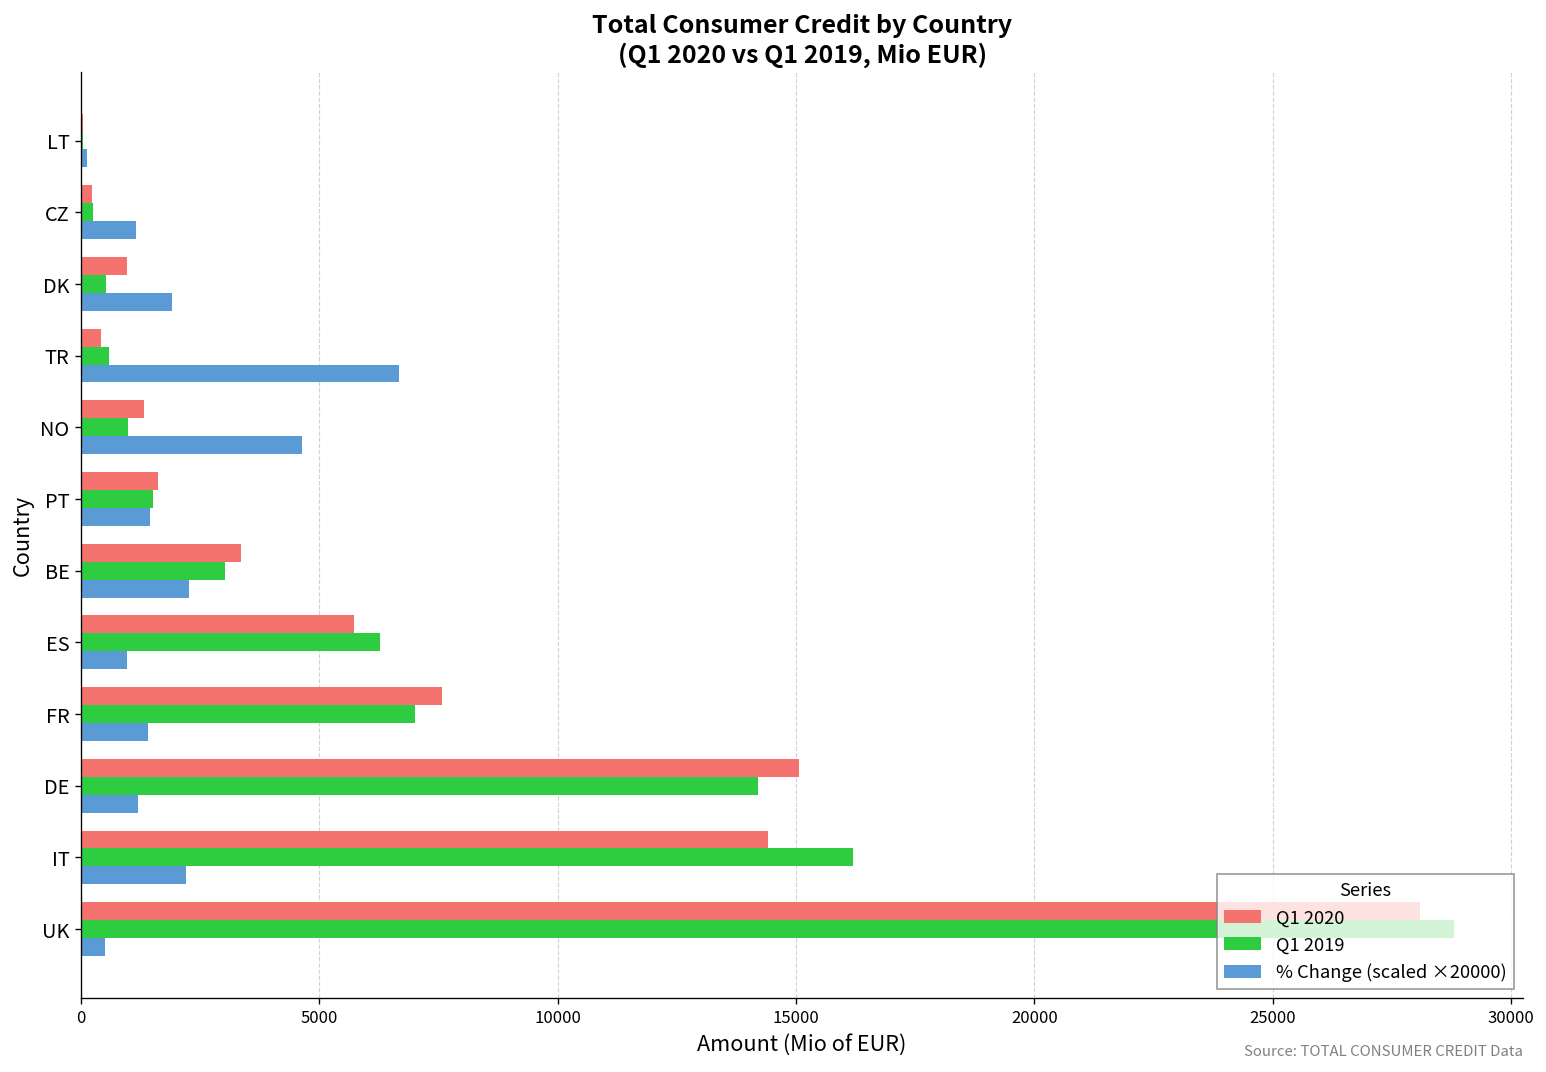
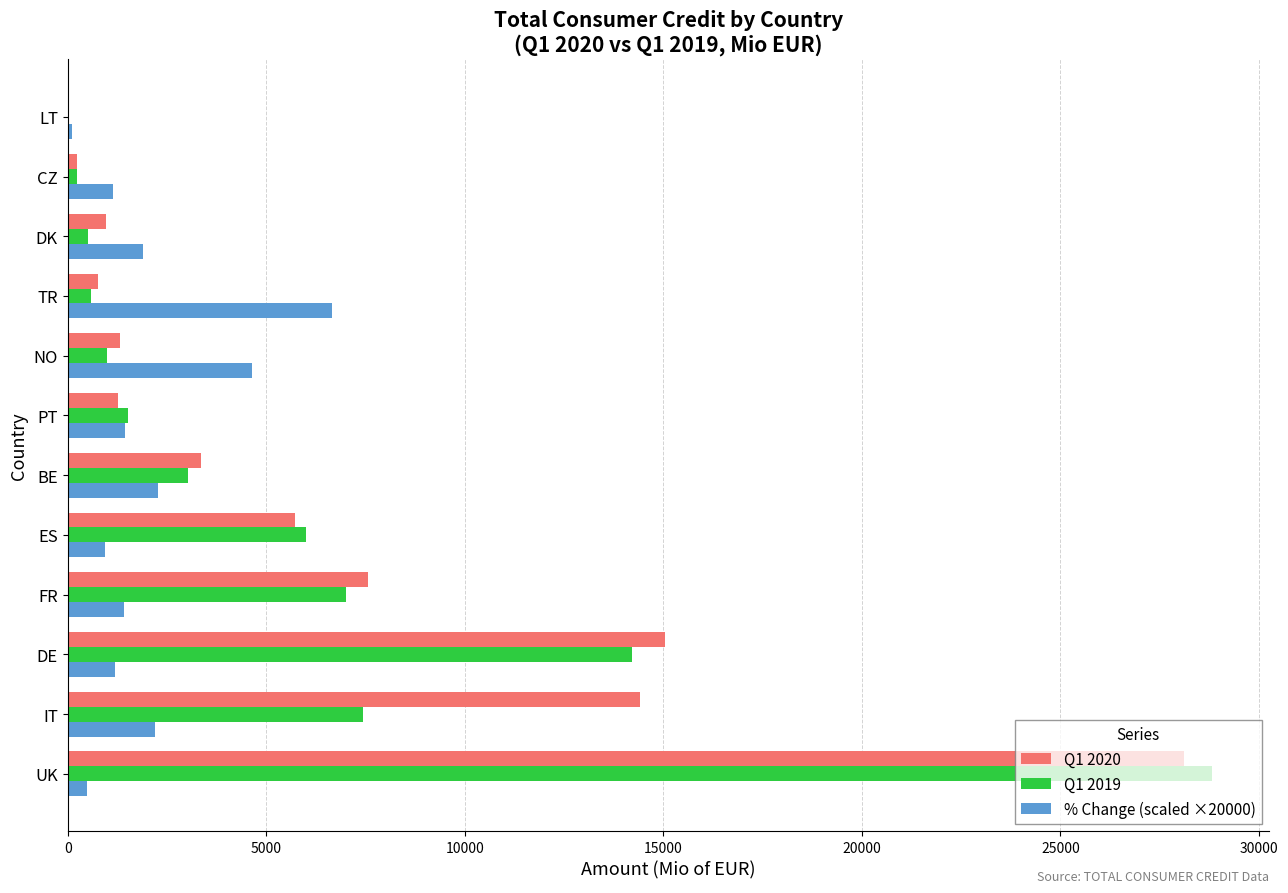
  {
    "Q1 2020": {
      "CZ": 200,
      "DK": 1000,
-     "TR": 400,
+     "TR": 800,
      "NO": 1300,
-     "PT": 1600,
+     "PT": 1300,
      "BE": 3400,
      "ES": 5700,
      "FR": 7600,
      "DE": 15100,
      "IT": 14400
    },
    "Q1 2019": {
      "CZ": 200,
      "DK": 500,
      "TR": 600,
      "NO": 1000,
      "PT": 1500,
      "BE": 3000,
-     "ES": 6300,
+     "ES": 6000,
      "FR": 7000,
      "DE": 14200,
-     "IT": 16200
+     "IT": 7400
    },
    "% Change (scaled ×20000)": {
      "LT": 100,
      "CZ": 1200,
      "DK": 1900,
      "TR": 6700,
      "NO": 4600,
      "PT": 1400,
      "BE": 2300,
      "ES": 1000,
      "FR": 1400,
      "DE": 1200,
      "IT": 2200,
      "UK": 500
    }
  }
